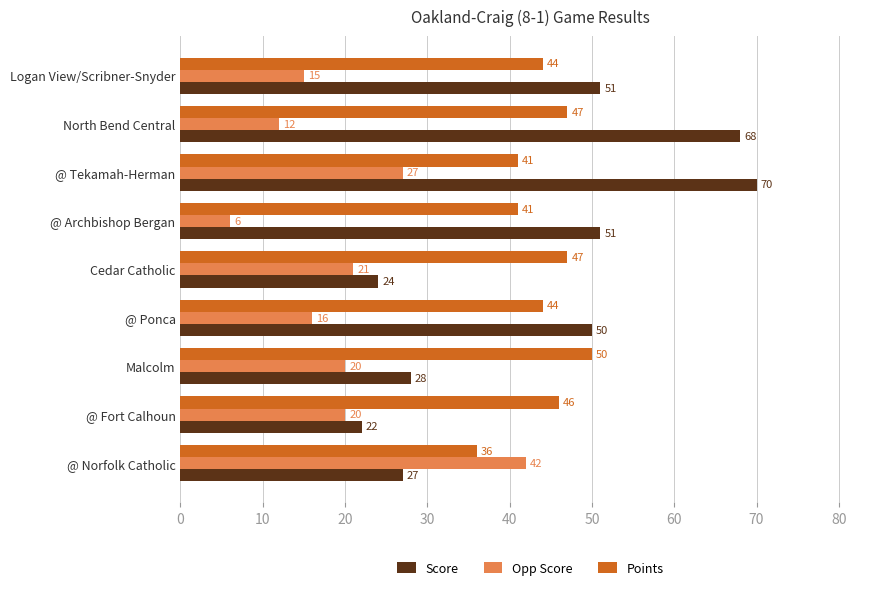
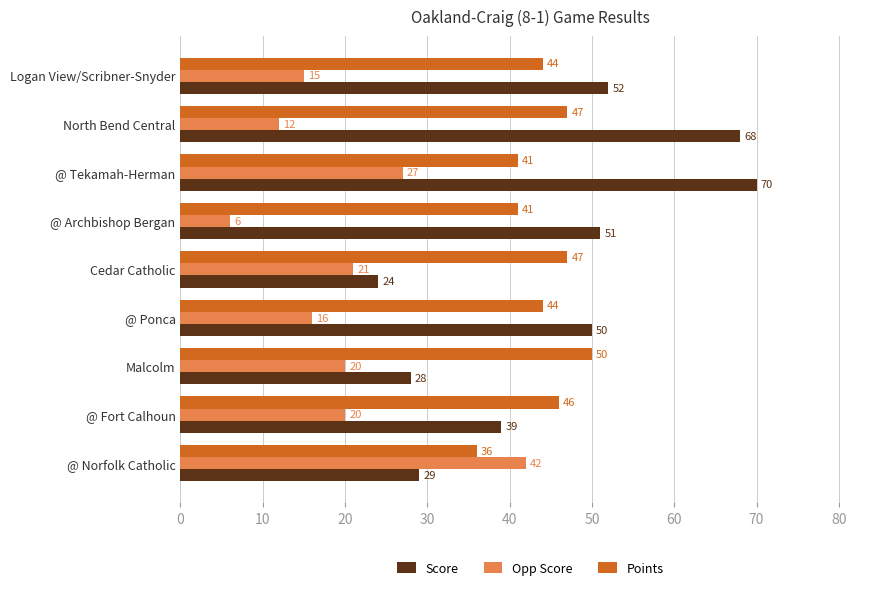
  {
    "Score": {
-     "Logan View/Scribner-Snyder": 51,
+     "Logan View/Scribner-Snyder": 52,
      "North Bend Central": 68,
      "@ Tekamah-Herman": 70,
      "@ Archbishop Bergan": 51,
      "Cedar Catholic": 24,
      "@ Ponca": 50,
      "Malcolm": 28,
-     "@ Fort Calhoun": 22,
-     "@ Norfolk Catholic": 27
+     "@ Fort Calhoun": 39,
+     "@ Norfolk Catholic": 29
    }
  }
